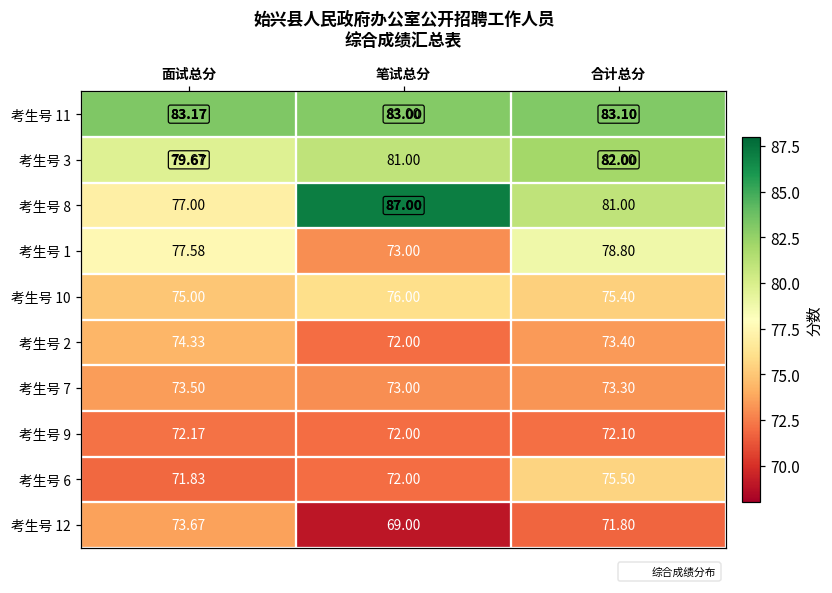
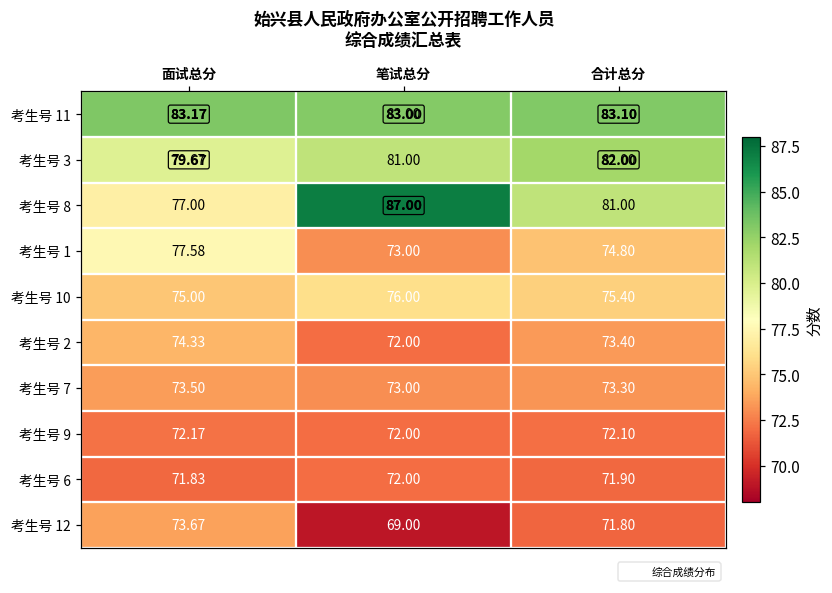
  {
    "考生号 3": {
      "笔试总分": 81.00
    },
    "考生号 8": {
      "面试总分": 77.00,
      "合计总分": 81.00
    },
    "考生号 1": {
      "面试总分": 77.58,
      "笔试总分": 73.00,
-     "合计总分": 78.80
+     "合计总分": 74.80
    },
    "考生号 10": {
      "面试总分": 75.00,
      "笔试总分": 76.00,
      "合计总分": 75.40
    },
    "考生号 2": {
      "面试总分": 74.33,
      "笔试总分": 72.00,
      "合计总分": 73.40
    },
    "考生号 7": {
      "面试总分": 73.50,
      "笔试总分": 73.00,
      "合计总分": 73.30
    },
    "考生号 9": {
      "面试总分": 72.17,
      "笔试总分": 72.00,
      "合计总分": 72.10
    },
    "考生号 6": {
      "面试总分": 71.83,
      "笔试总分": 72.00,
-     "合计总分": 75.50
+     "合计总分": 71.90
    },
    "考生号 12": {
      "面试总分": 73.67,
      "笔试总分": 69.00,
      "合计总分": 71.80
    }
  }
